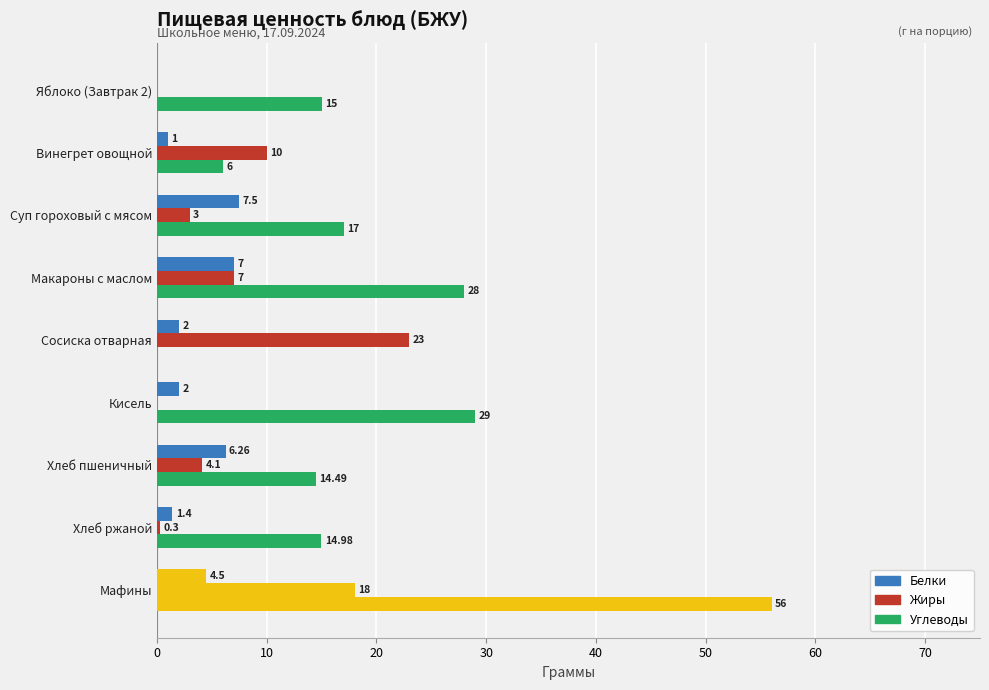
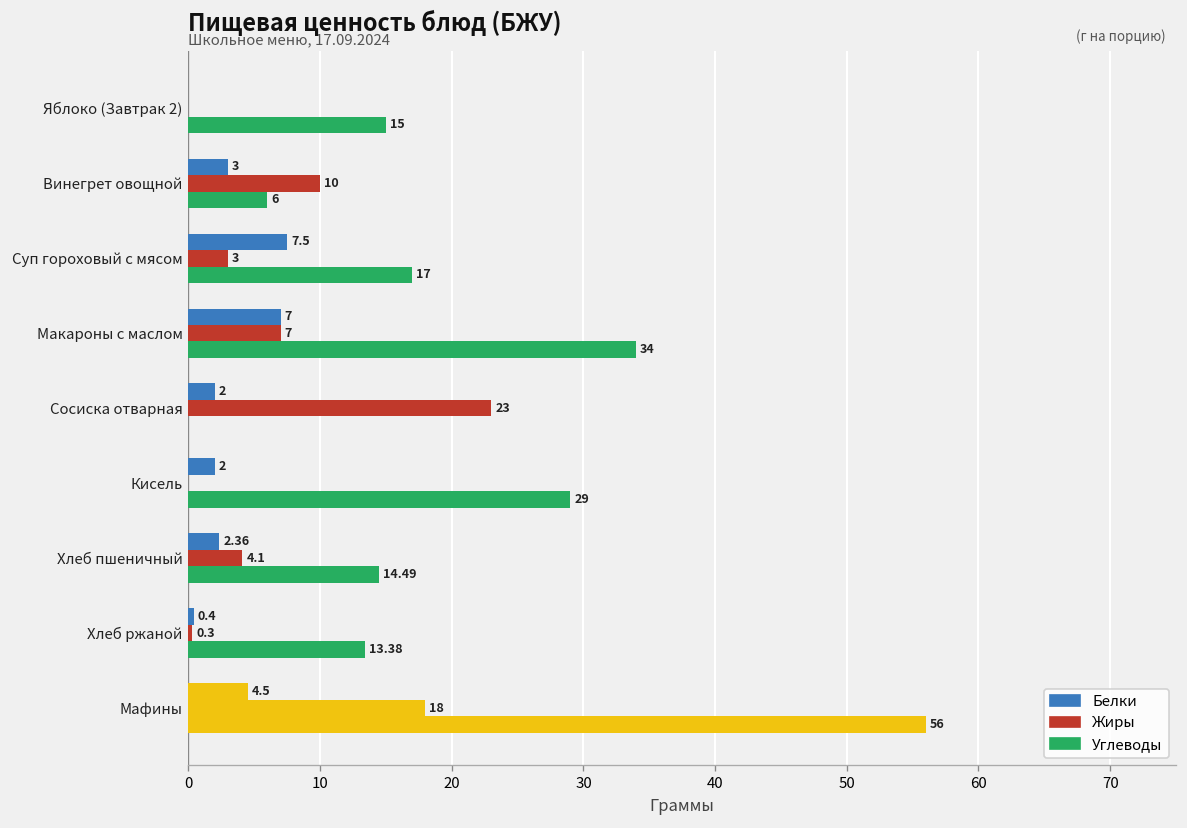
  {
    "Белки": {
-     "Винегрет овощной": 1,
+     "Винегрет овощной": 3,
      "Суп гороховый с мясом": 7.5,
      "Макароны с маслом": 7,
      "Сосиска отварная": 2,
      "Кисель": 2,
-     "Хлеб пшеничный": 6.26,
-     "Хлеб ржаной": 1.4,
+     "Хлеб пшеничный": 2.36,
+     "Хлеб ржаной": 0.4,
      "Мафины": 4.5
    },
    "Жиры": {
      "Винегрет овощной": 10,
      "Суп гороховый с мясом": 3,
      "Макароны с маслом": 7,
      "Сосиска отварная": 23,
      "Хлеб пшеничный": 4.1,
      "Хлеб ржаной": 0.3,
      "Мафины": 18
    },
    "Углеводы": {
      "Яблоко (Завтрак 2)": 15,
      "Винегрет овощной": 6,
      "Суп гороховый с мясом": 17,
-     "Макароны с маслом": 28,
+     "Макароны с маслом": 34,
      "Кисель": 29,
      "Хлеб пшеничный": 14.49,
-     "Хлеб ржаной": 14.98,
+     "Хлеб ржаной": 13.38,
      "Мафины": 56
    }
  }
